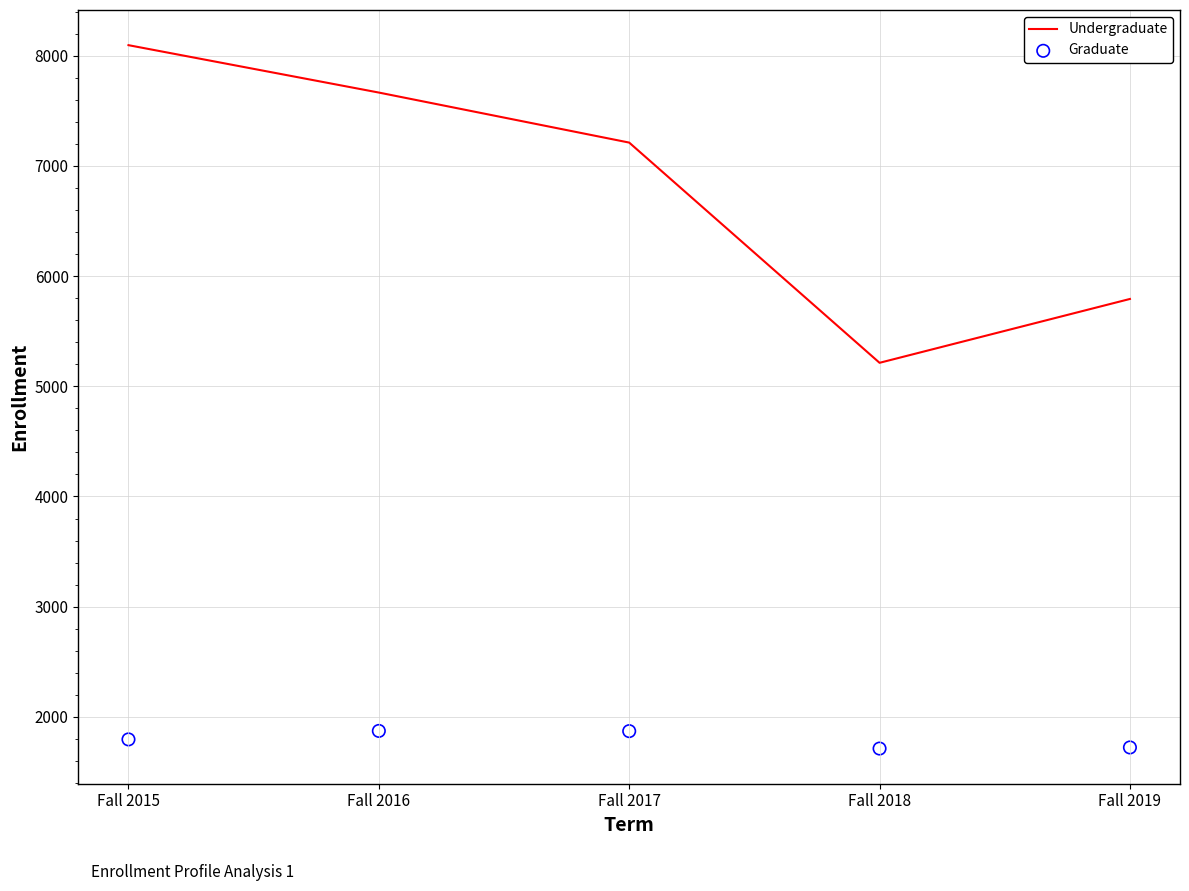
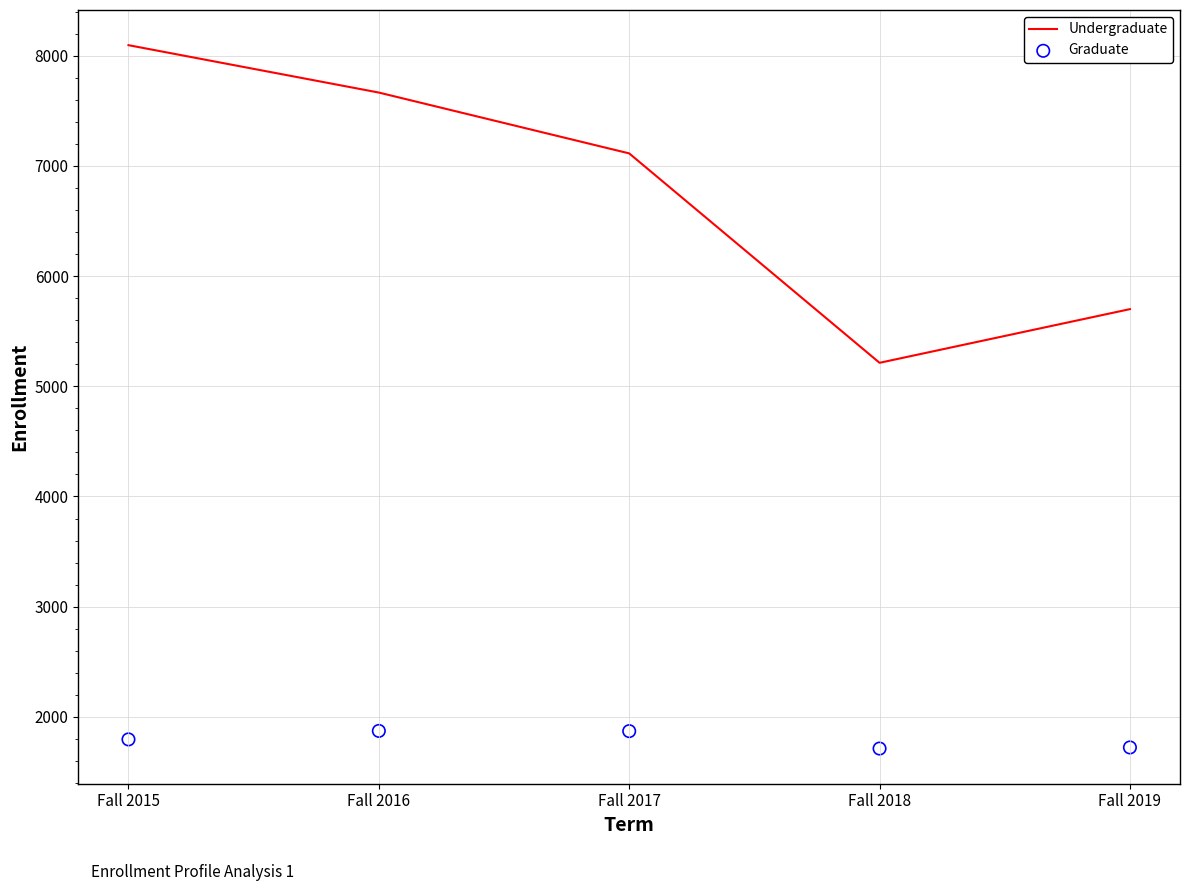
  {
    "Undergraduate": {
      "Fall 2015": 8100,
      "Fall 2016": 7670,
-     "Fall 2017": 7210,
+     "Fall 2017": 7110,
      "Fall 2018": 5210,
-     "Fall 2019": 5790
+     "Fall 2019": 5700
    }
  }
